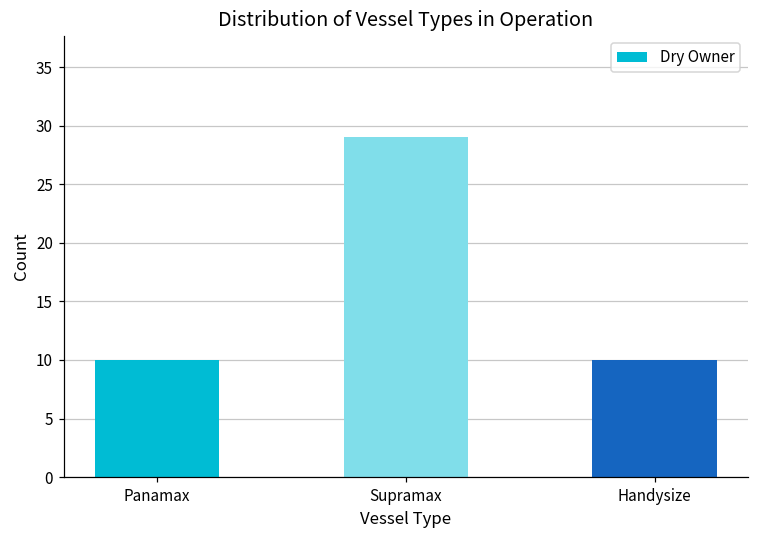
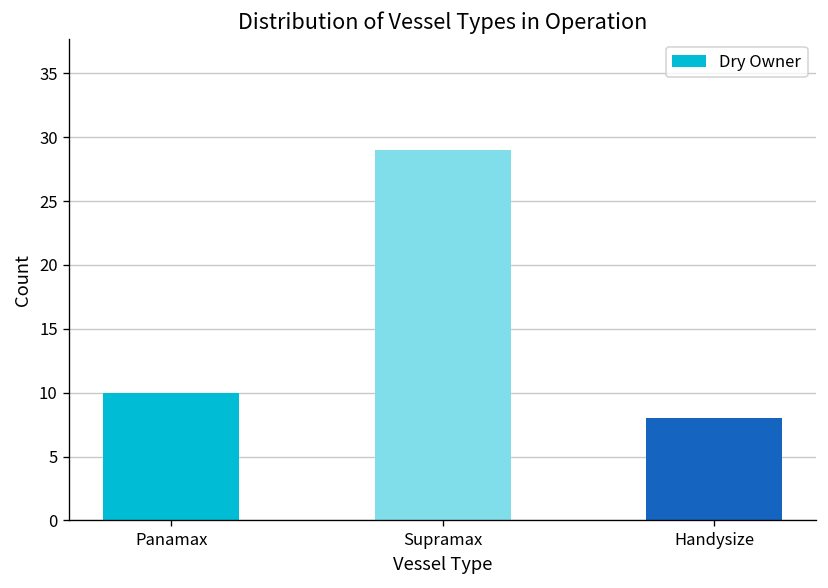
  {
    "Panamax": 10,
    "Supramax": 29,
-   "Handysize": 10
+   "Handysize": 8
  }
